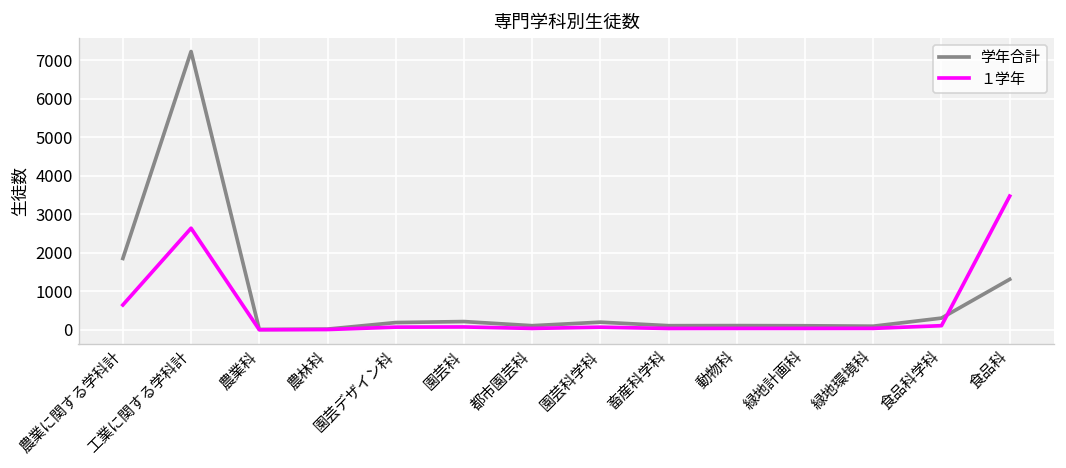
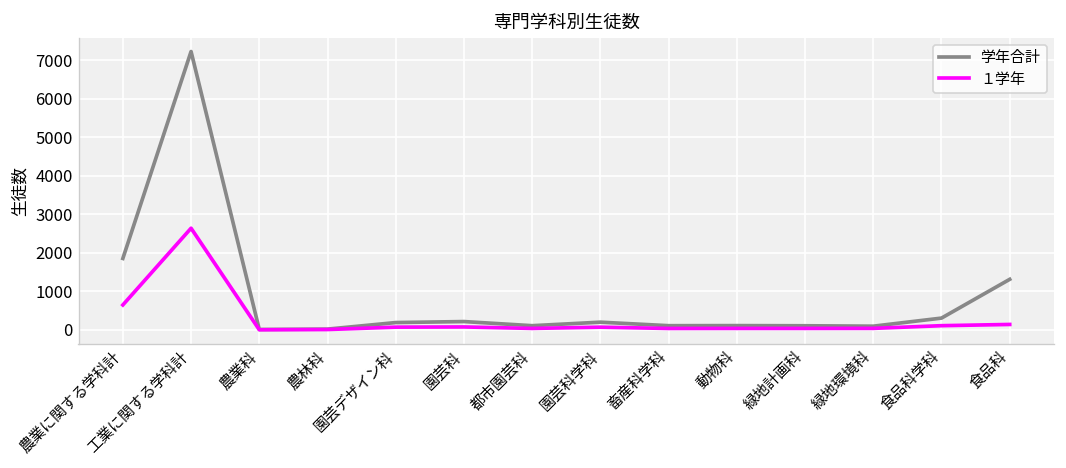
  {
    "学年合計": {
      "農業に関する学科計": 1900,
      "工業に関する学科計": 7200,
      "園芸デザイン科": 200,
      "園芸科": 200,
      "園芸科学科": 200,
      "食品科学科": 300,
      "食品科": 1300
    },
    "１学年": {
      "農業に関する学科計": 600,
      "工業に関する学科計": 2600,
      "園芸デザイン科": 100,
      "園芸科": 100,
      "園芸科学科": 100,
      "食品科学科": 100,
-     "食品科": 3500
+     "食品科": 100
    }
  }
